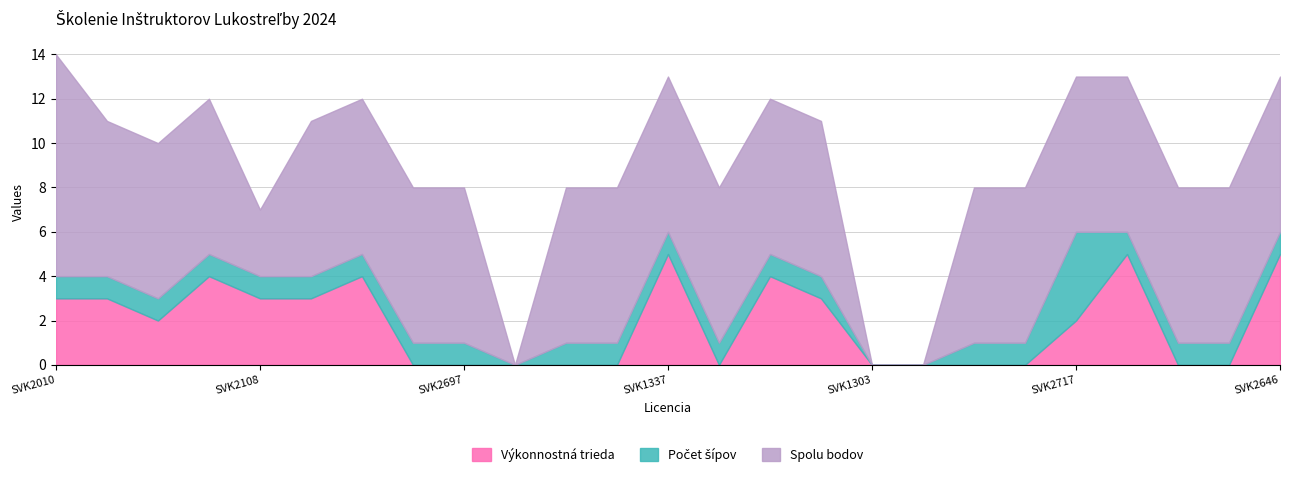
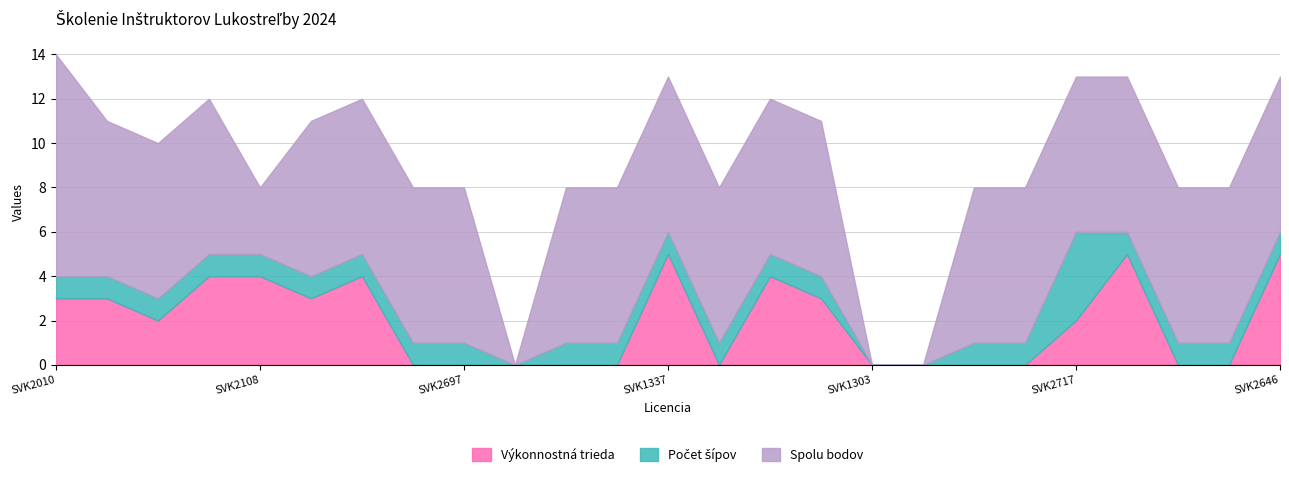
  {
    "Výkonnostná trieda": {
      "SVK2010": 3,
-     "SVK2108": 3,
+     "SVK2108": 4,
      "SVK2697": 0,
      "SVK1337": 5,
      "SVK2717": 2,
      "SVK2646": 5
    },
    "Počet šípov": {
      "SVK2010": 1,
      "SVK2108": 1,
      "SVK2697": 1,
      "SVK1337": 1,
      "SVK2717": 4,
      "SVK2646": 1
    },
    "Spolu bodov": {
      "SVK2010": 10,
      "SVK2108": 3,
      "SVK2697": 7,
      "SVK1337": 7,
      "SVK2717": 7,
      "SVK2646": 7
    }
  }
